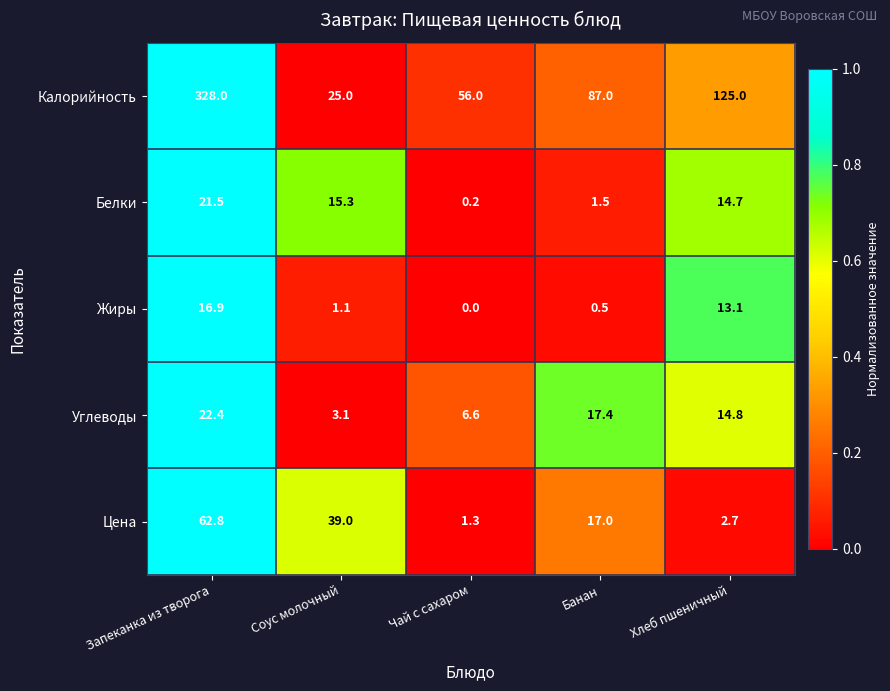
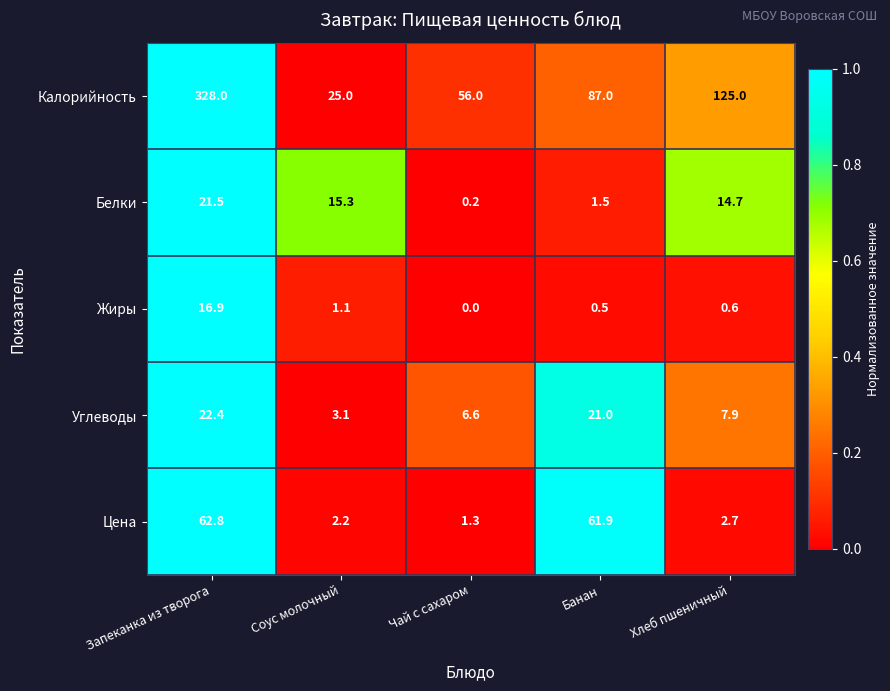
  {
    "Калорийность": {
      "Запеканка из творога": 328.0,
      "Соус молочный": 25.0,
      "Чай с сахаром": 56.0,
      "Банан": 87.0,
      "Хлеб пшеничный": 125.0
    },
    "Белки": {
      "Запеканка из творога": 21.5,
      "Соус молочный": 15.3,
      "Чай с сахаром": 0.2,
      "Банан": 1.5,
      "Хлеб пшеничный": 14.7
    },
    "Жиры": {
      "Запеканка из творога": 16.9,
      "Соус молочный": 1.1,
      "Чай с сахаром": 0.0,
      "Банан": 0.5,
-     "Хлеб пшеничный": 13.1
+     "Хлеб пшеничный": 0.6
    },
    "Углеводы": {
      "Запеканка из творога": 22.4,
      "Соус молочный": 3.1,
      "Чай с сахаром": 6.6,
-     "Банан": 17.4,
-     "Хлеб пшеничный": 14.8
+     "Банан": 21.0,
+     "Хлеб пшеничный": 7.9
    },
    "Цена": {
      "Запеканка из творога": 62.8,
-     "Соус молочный": 39.0,
+     "Соус молочный": 2.2,
      "Чай с сахаром": 1.3,
-     "Банан": 17.0,
+     "Банан": 61.9,
      "Хлеб пшеничный": 2.7
    }
  }
